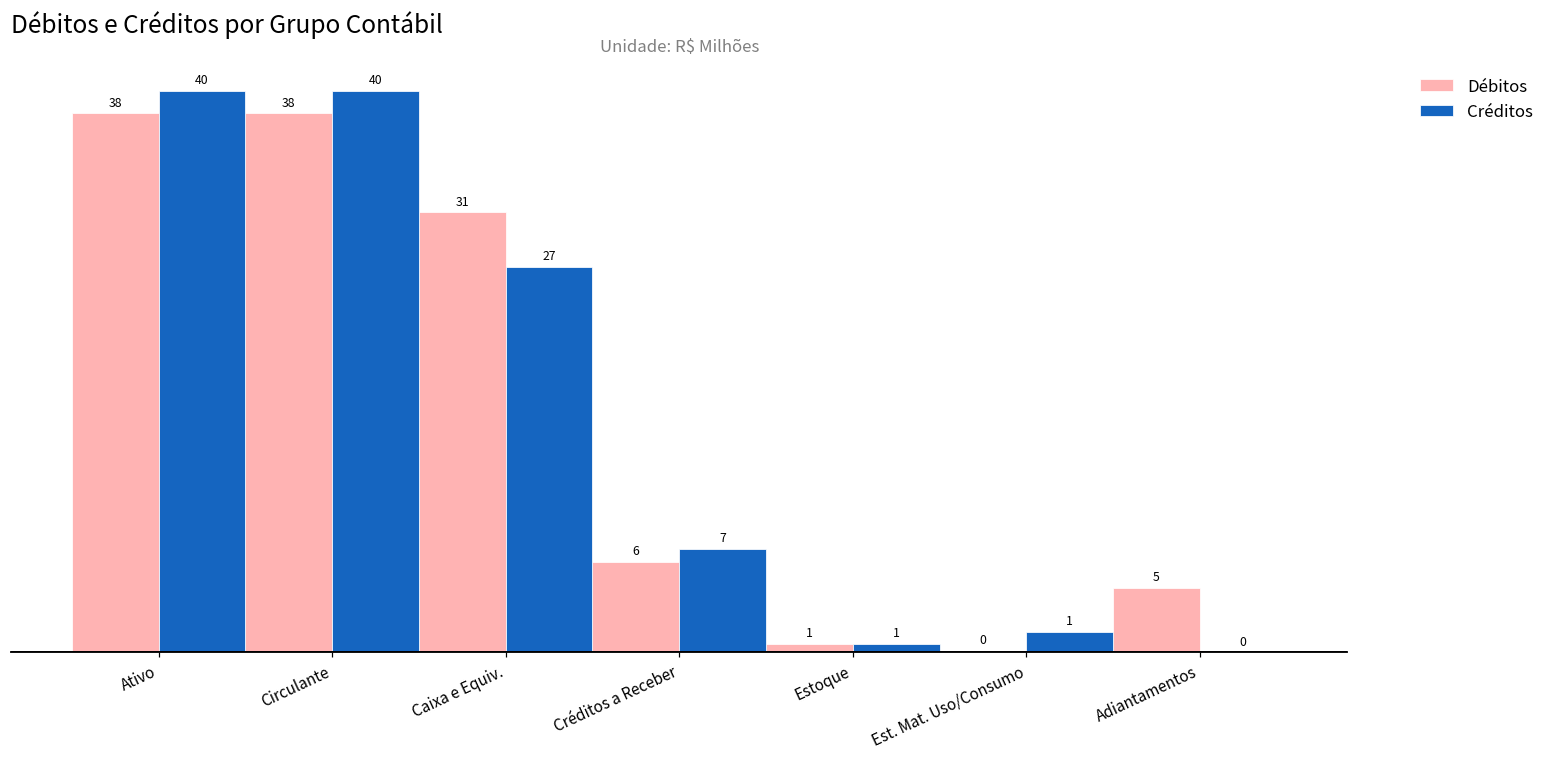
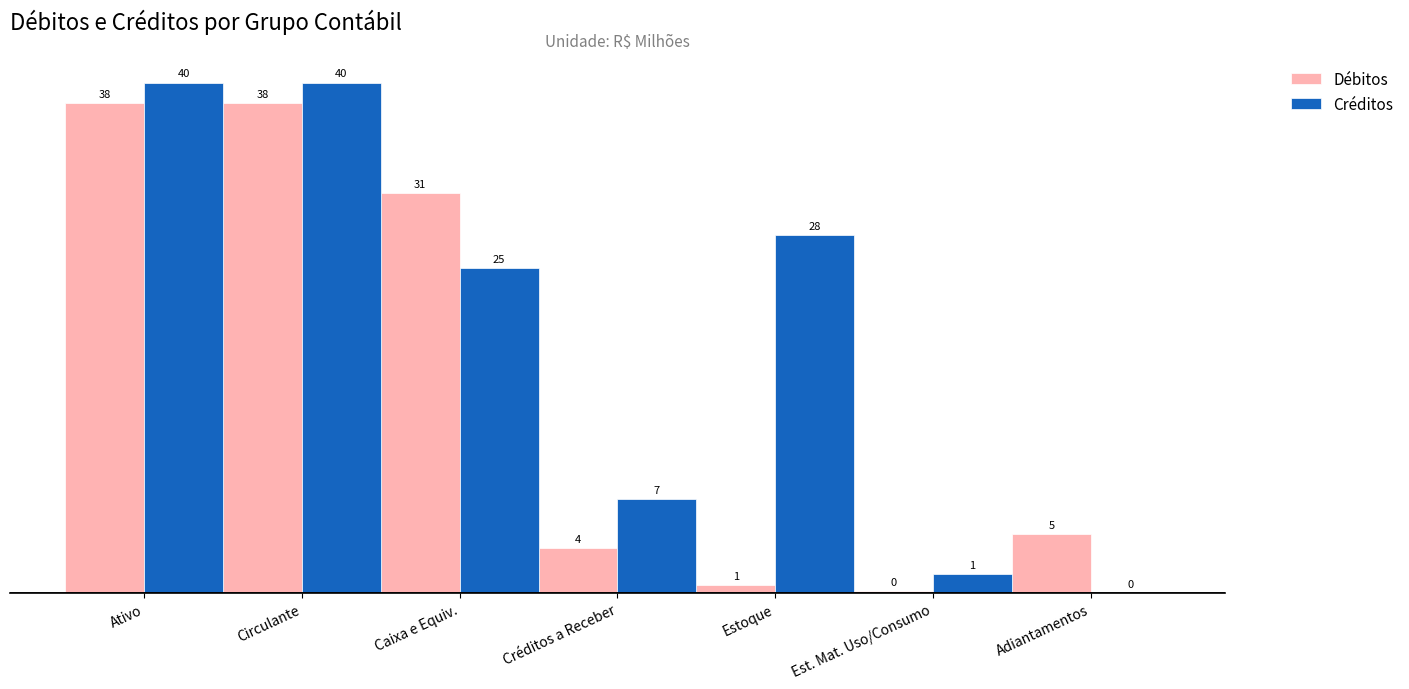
  {
    "Débitos": {
      "Ativo": 38,
      "Circulante": 38,
      "Caixa e Equiv.": 31,
-     "Créditos a Receber": 6,
+     "Créditos a Receber": 4,
      "Estoque": 1,
      "Est. Mat. Uso/Consumo": 0,
      "Adiantamentos": 5
    },
    "Créditos": {
      "Ativo": 40,
      "Circulante": 40,
-     "Caixa e Equiv.": 27,
+     "Caixa e Equiv.": 25,
      "Créditos a Receber": 7,
-     "Estoque": 1,
+     "Estoque": 28,
      "Est. Mat. Uso/Consumo": 1,
      "Adiantamentos": 0
    }
  }
